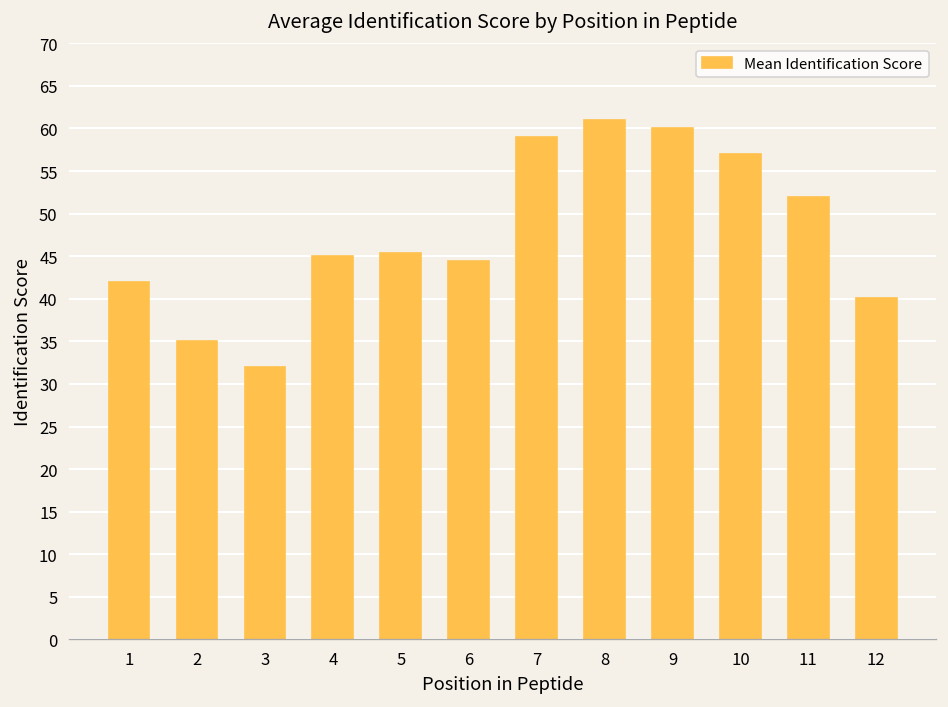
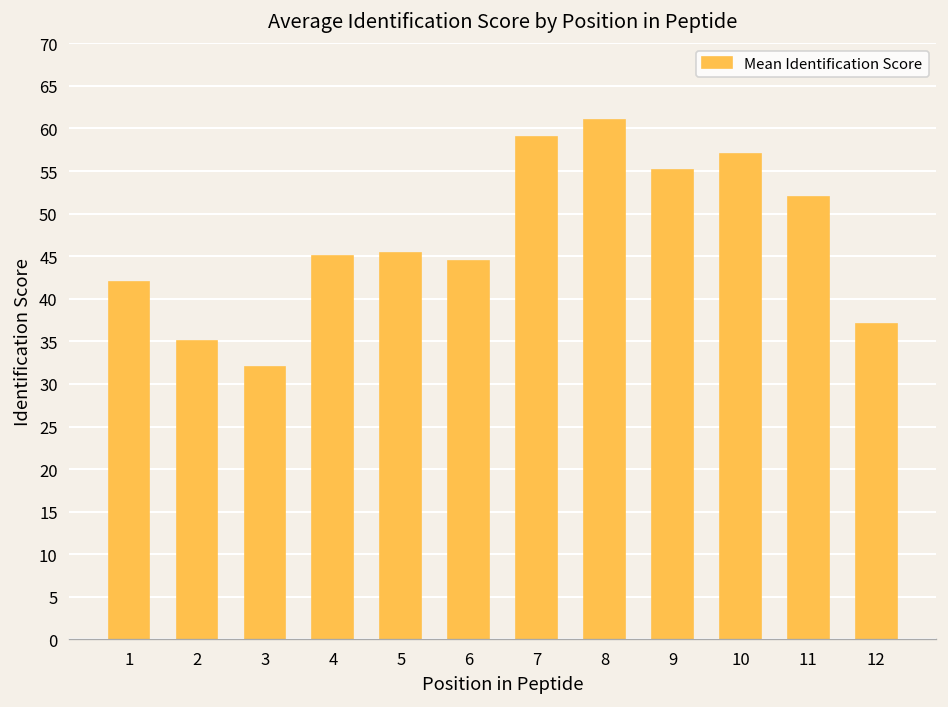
  {
    "1": 42,
    "2": 35,
    "3": 32,
    "4": 45,
    "5": 45,
    "6": 44,
    "7": 59,
    "8": 61,
-   "9": 60,
+   "9": 55,
    "10": 57,
    "11": 52,
-   "12": 40
+   "12": 37
  }
